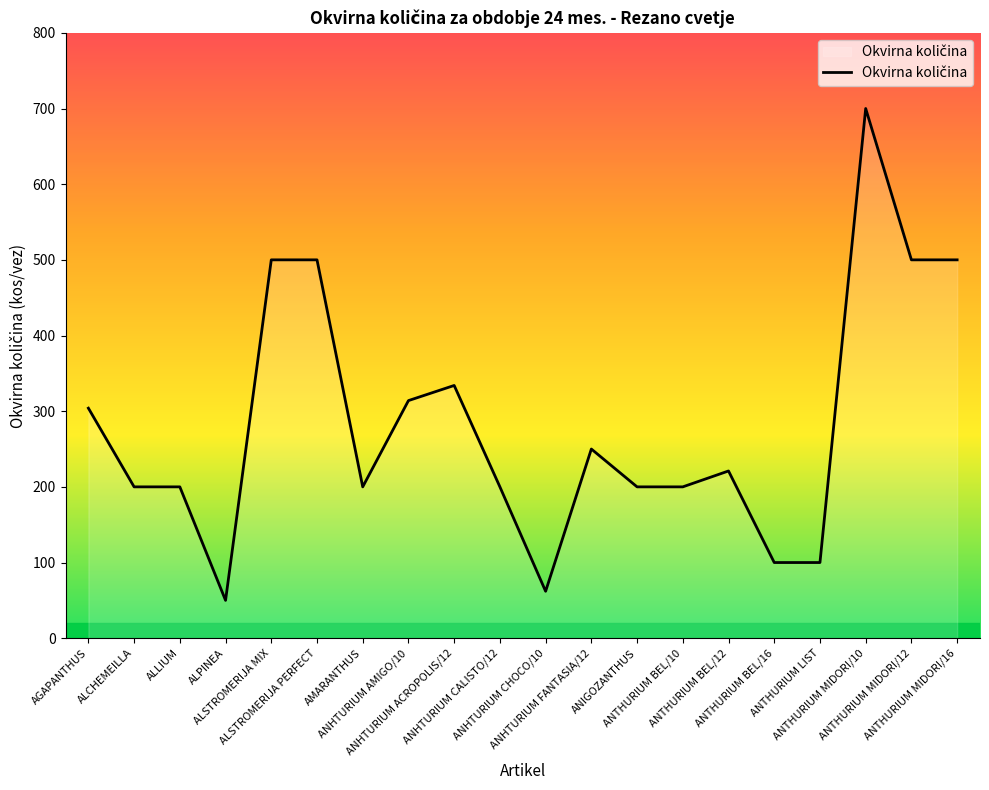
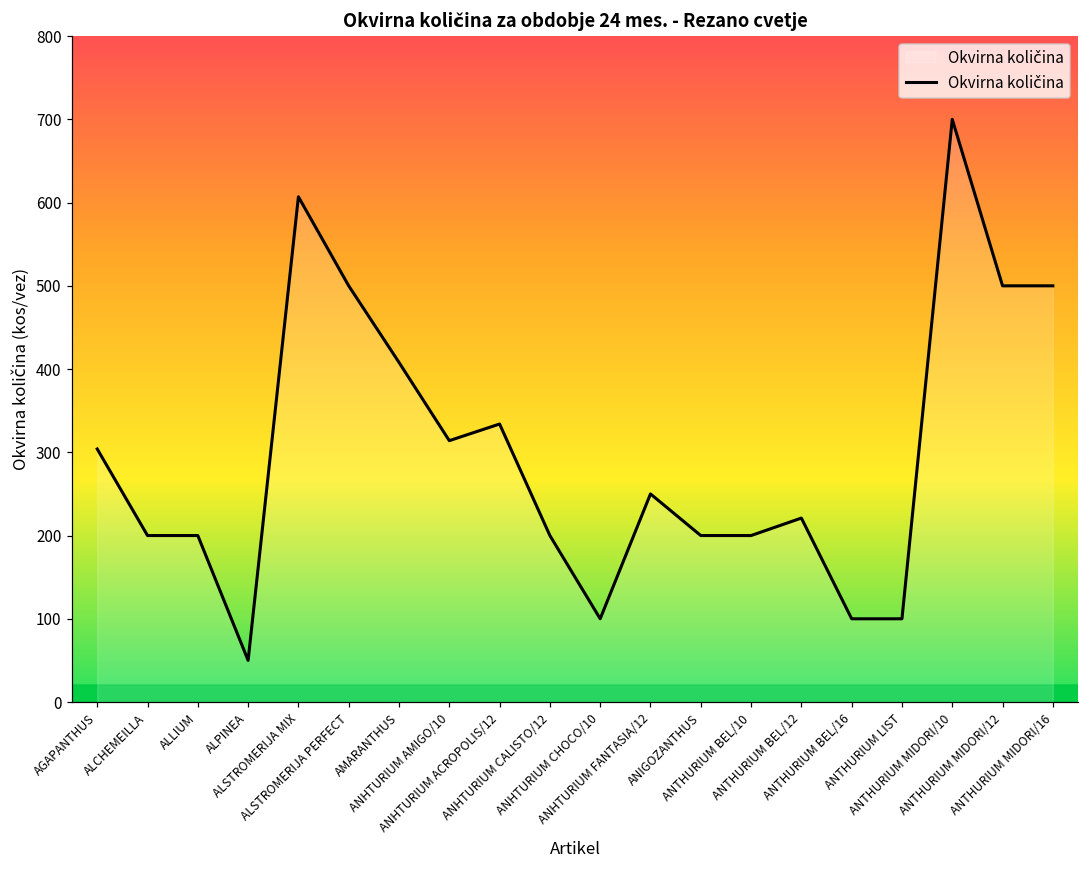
  {
    "AGAPANTHUS": 300,
    "ALCHEMEILLA": 200,
    "ALLIUM": 200,
    "ALPINEA": 50,
-   "ALSTROMERIJA MIX": 500,
+   "ALSTROMERIJA MIX": 610,
    "ALSTROMERIJA PERFECT": 500,
-   "AMARANTHUS": 200,
+   "AMARANTHUS": 410,
    "ANHTURIUM AMIGO/10": 310,
    "ANHTURIUM ACROPOLIS/12": 330,
    "ANHTURIUM CALISTO/12": 200,
-   "ANHTURIUM CHOCO/10": 60,
+   "ANHTURIUM CHOCO/10": 100,
    "ANHTURIUM FANTASIA/12": 250,
    "ANIGOZANTHUS": 200,
    "ANTHURIUM BEL/10": 200,
    "ANTHURIUM BEL/12": 220,
    "ANTHURIUM BEL/16": 100,
    "ANTHURIUM LIST": 100,
    "ANTHURIUM MIDORI/10": 700,
    "ANTHURIUM MIDORI/12": 500,
    "ANTHURIUM MIDORI/16": 500
  }
